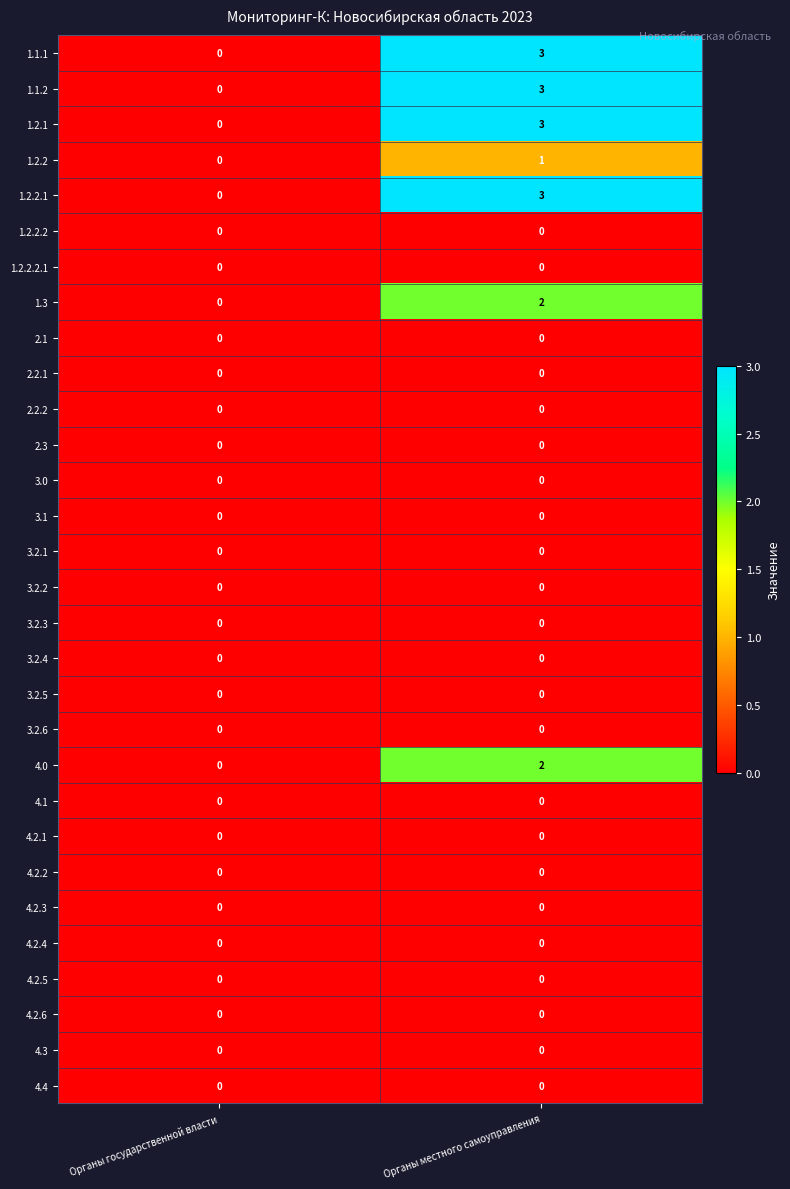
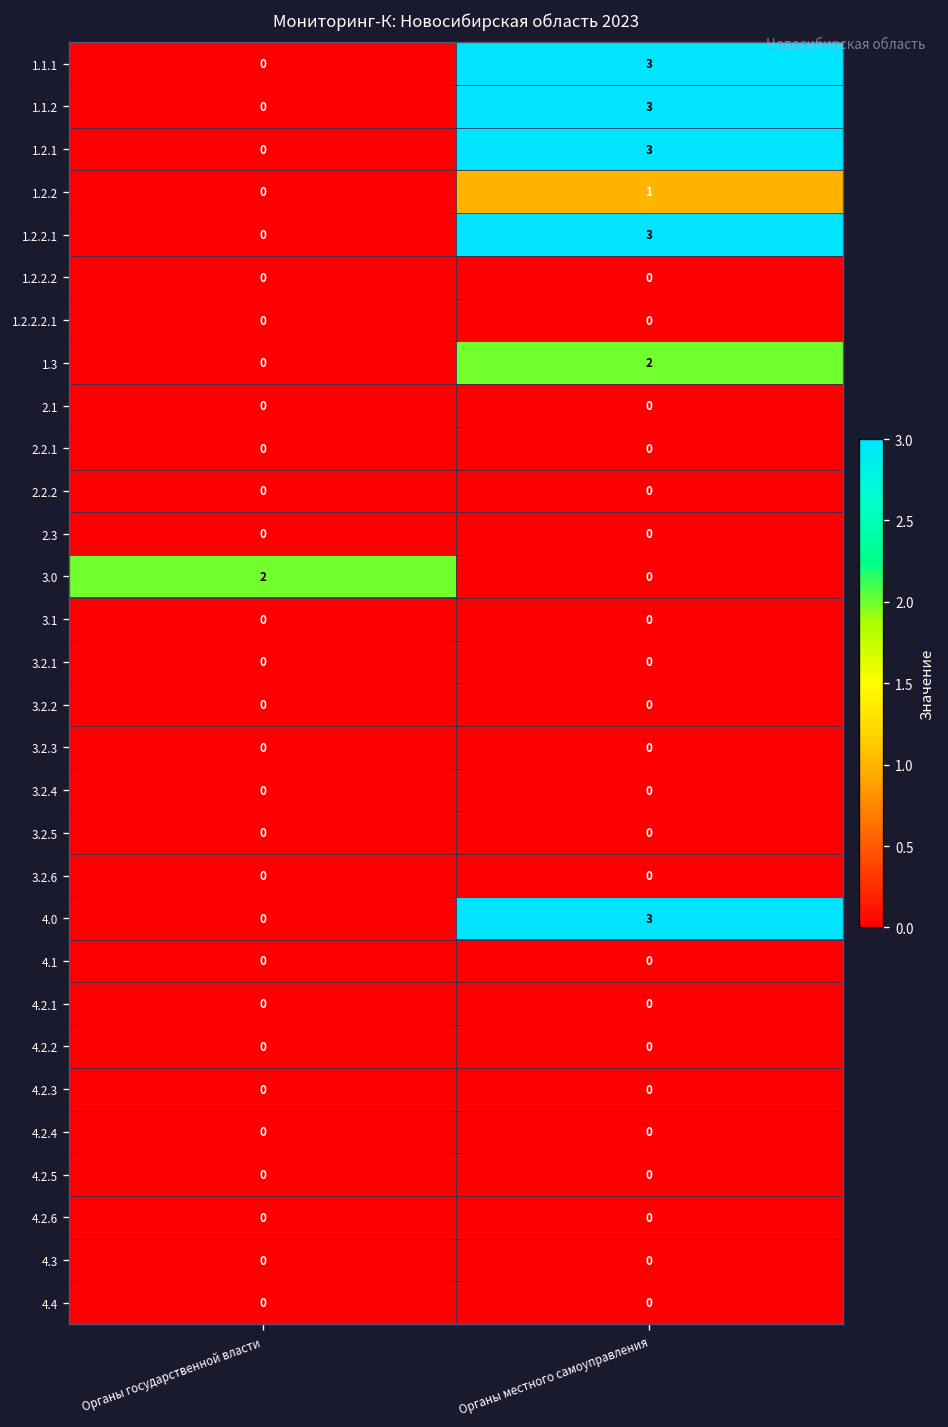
  {
    "1.1.1": {
      "Органы государственной власти": 0,
      "Органы местного самоуправления": 3
    },
    "1.1.2": {
      "Органы государственной власти": 0,
      "Органы местного самоуправления": 3
    },
    "1.2.1": {
      "Органы государственной власти": 0,
      "Органы местного самоуправления": 3
    },
    "1.2.2": {
      "Органы государственной власти": 0,
      "Органы местного самоуправления": 1
    },
    "1.2.2.1": {
      "Органы государственной власти": 0,
      "Органы местного самоуправления": 3
    },
    "1.2.2.2": {
      "Органы государственной власти": 0,
      "Органы местного самоуправления": 0
    },
    "1.2.2.2.1": {
      "Органы государственной власти": 0,
      "Органы местного самоуправления": 0
    },
    "1.3": {
      "Органы государственной власти": 0,
      "Органы местного самоуправления": 2
    },
    "2.1": {
      "Органы государственной власти": 0,
      "Органы местного самоуправления": 0
    },
    "2.2.1": {
      "Органы государственной власти": 0,
      "Органы местного самоуправления": 0
    },
    "2.2.2": {
      "Органы государственной власти": 0,
      "Органы местного самоуправления": 0
    },
    "2.3": {
      "Органы государственной власти": 0,
      "Органы местного самоуправления": 0
    },
    "3.0": {
-     "Органы государственной власти": 0,
+     "Органы государственной власти": 2,
      "Органы местного самоуправления": 0
    },
    "3.1": {
      "Органы государственной власти": 0,
      "Органы местного самоуправления": 0
    },
    "3.2.1": {
      "Органы государственной власти": 0,
      "Органы местного самоуправления": 0
    },
    "3.2.2": {
      "Органы государственной власти": 0,
      "Органы местного самоуправления": 0
    },
    "3.2.3": {
      "Органы государственной власти": 0,
      "Органы местного самоуправления": 0
    },
    "3.2.4": {
      "Органы государственной власти": 0,
      "Органы местного самоуправления": 0
    },
    "3.2.5": {
      "Органы государственной власти": 0,
      "Органы местного самоуправления": 0
    },
    "3.2.6": {
      "Органы государственной власти": 0,
      "Органы местного самоуправления": 0
    },
    "4.0": {
      "Органы государственной власти": 0,
-     "Органы местного самоуправления": 2
+     "Органы местного самоуправления": 3
    },
    "4.1": {
      "Органы государственной власти": 0,
      "Органы местного самоуправления": 0
    },
    "4.2.1": {
      "Органы государственной власти": 0,
      "Органы местного самоуправления": 0
    },
    "4.2.2": {
      "Органы государственной власти": 0,
      "Органы местного самоуправления": 0
    },
    "4.2.3": {
      "Органы государственной власти": 0,
      "Органы местного самоуправления": 0
    },
    "4.2.4": {
      "Органы государственной власти": 0,
      "Органы местного самоуправления": 0
    },
    "4.2.5": {
      "Органы государственной власти": 0,
      "Органы местного самоуправления": 0
    },
    "4.2.6": {
      "Органы государственной власти": 0,
      "Органы местного самоуправления": 0
    },
    "4.3": {
      "Органы государственной власти": 0,
      "Органы местного самоуправления": 0
    },
    "4.4": {
      "Органы государственной власти": 0,
      "Органы местного самоуправления": 0
    }
  }
